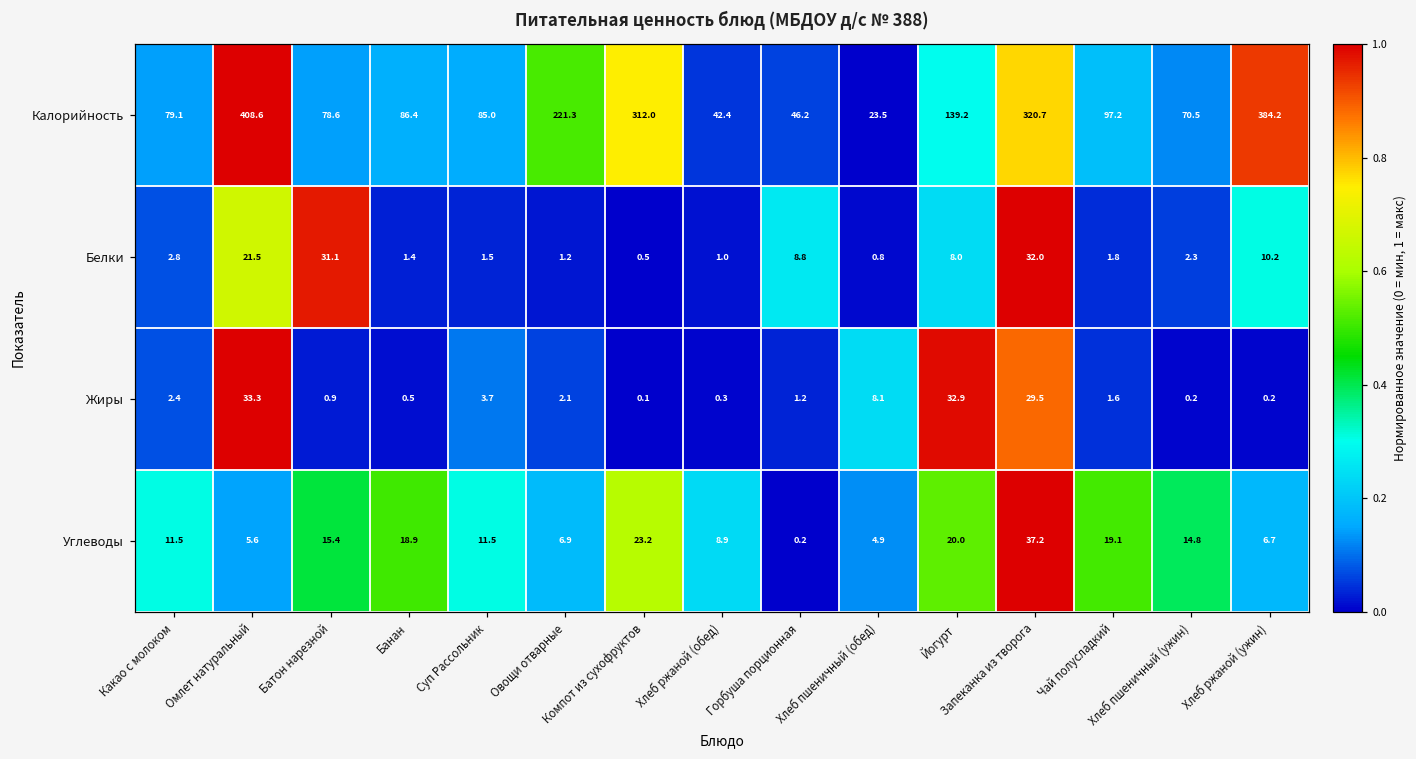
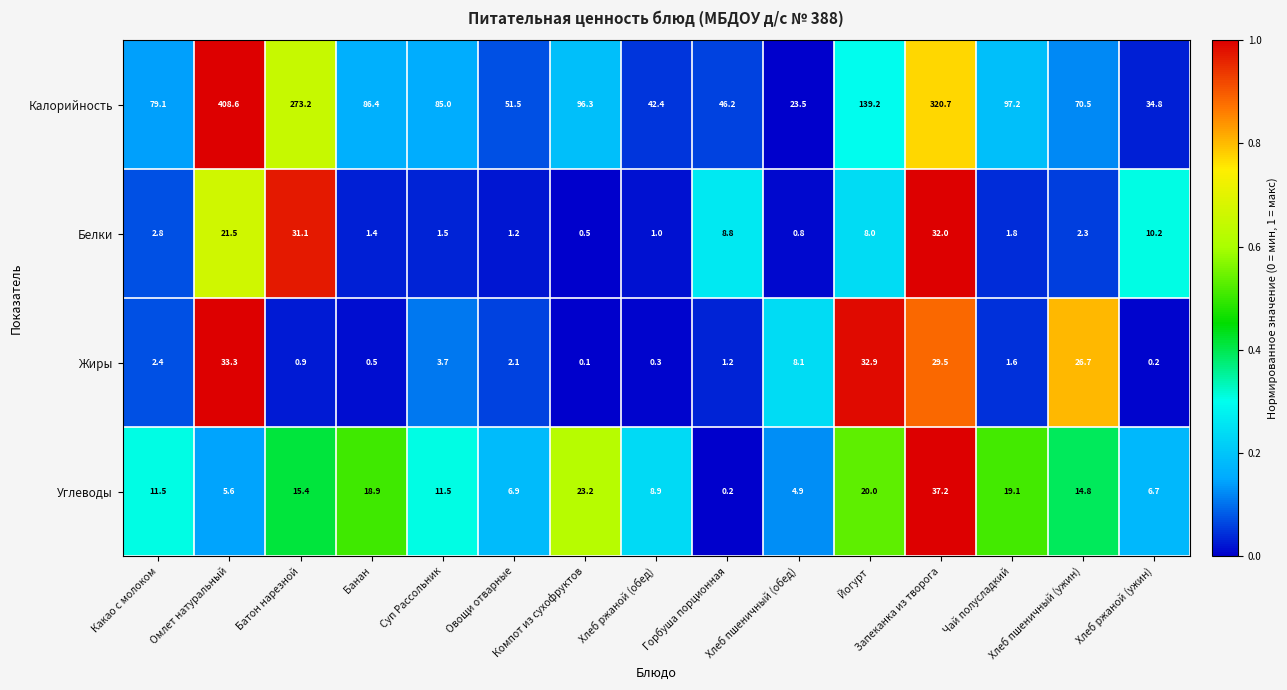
  {
    "Калорийность": {
      "Какао с молоком": 79.1,
      "Омлет натуральный": 408.6,
-     "Батон нарезной": 78.6,
+     "Батон нарезной": 273.2,
      "Банан": 86.4,
      "Суп Рассольник": 85.0,
-     "Овощи отварные": 221.3,
-     "Компот из сухофруктов": 312.0,
+     "Овощи отварные": 51.5,
+     "Компот из сухофруктов": 96.3,
      "Хлеб ржаной (обед)": 42.4,
      "Горбуша порционная": 46.2,
      "Хлеб пшеничный (обед)": 23.5,
      "Йогурт": 139.2,
      "Запеканка из творога": 320.7,
      "Чай полусладкий": 97.2,
      "Хлеб пшеничный (ужин)": 70.5,
-     "Хлеб ржаной (ужин)": 384.2
+     "Хлеб ржаной (ужин)": 34.8
    },
    "Белки": {
      "Какао с молоком": 2.8,
      "Омлет натуральный": 21.5,
      "Батон нарезной": 31.1,
      "Банан": 1.4,
      "Суп Рассольник": 1.5,
      "Овощи отварные": 1.2,
      "Компот из сухофруктов": 0.5,
      "Хлеб ржаной (обед)": 1.0,
      "Горбуша порционная": 8.8,
      "Хлеб пшеничный (обед)": 0.8,
      "Йогурт": 8.0,
      "Запеканка из творога": 32.0,
      "Чай полусладкий": 1.8,
      "Хлеб пшеничный (ужин)": 2.3,
      "Хлеб ржаной (ужин)": 10.2
    },
    "Жиры": {
      "Какао с молоком": 2.4,
      "Омлет натуральный": 33.3,
      "Батон нарезной": 0.9,
      "Банан": 0.5,
      "Суп Рассольник": 3.7,
      "Овощи отварные": 2.1,
      "Компот из сухофруктов": 0.1,
      "Хлеб ржаной (обед)": 0.3,
      "Горбуша порционная": 1.2,
      "Хлеб пшеничный (обед)": 8.1,
      "Йогурт": 32.9,
      "Запеканка из творога": 29.5,
      "Чай полусладкий": 1.6,
-     "Хлеб пшеничный (ужин)": 0.2,
+     "Хлеб пшеничный (ужин)": 26.7,
      "Хлеб ржаной (ужин)": 0.2
    },
    "Углеводы": {
      "Какао с молоком": 11.5,
      "Омлет натуральный": 5.6,
      "Батон нарезной": 15.4,
      "Банан": 18.9,
      "Суп Рассольник": 11.5,
      "Овощи отварные": 6.9,
      "Компот из сухофруктов": 23.2,
      "Хлеб ржаной (обед)": 8.9,
      "Горбуша порционная": 0.2,
      "Хлеб пшеничный (обед)": 4.9,
      "Йогурт": 20.0,
      "Запеканка из творога": 37.2,
      "Чай полусладкий": 19.1,
      "Хлеб пшеничный (ужин)": 14.8,
      "Хлеб ржаной (ужин)": 6.7
    }
  }
